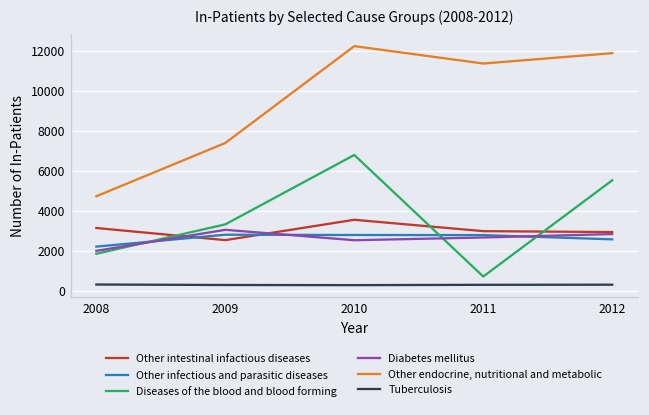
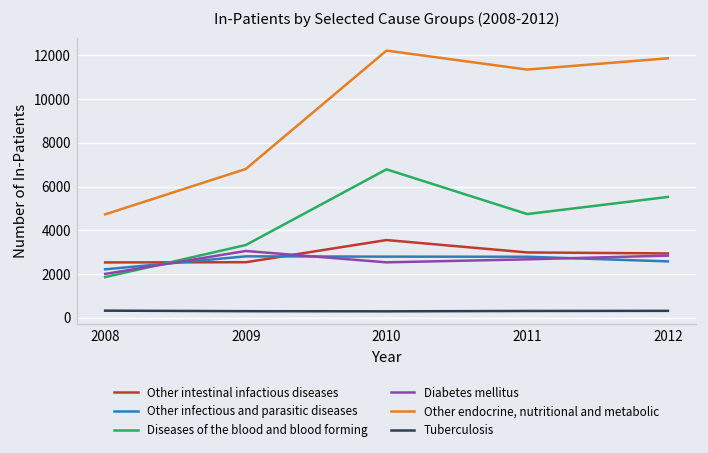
  {
    "Other intestinal infactious diseases": {
-     "2008": 3100,
+     "2008": 2500,
      "2009": 2500,
      "2010": 3600,
      "2011": 3000
    },
    "Other infectious and parasitic diseases": {
      "2008": 2200,
      "2009": 2800,
      "2010": 2800,
      "2012": 2600
    },
    "Diseases of the blood and blood forming": {
      "2008": 1900,
      "2009": 3300,
      "2010": 6800,
-     "2011": 700,
+     "2011": 4700,
      "2012": 5500
    },
    "Diabetes mellitus": {
      "2008": 2000,
      "2009": 3100,
      "2010": 2500
    },
    "Other endocrine, nutritional and metabolic": {
      "2008": 4700,
-     "2009": 7400,
+     "2009": 6800,
      "2010": 12200,
      "2011": 11400,
      "2012": 11900
    },
    "Tuberculosis": {
      "2008": 300,
      "2009": 300,
      "2010": 300,
      "2011": 300,
      "2012": 300
    }
  }
